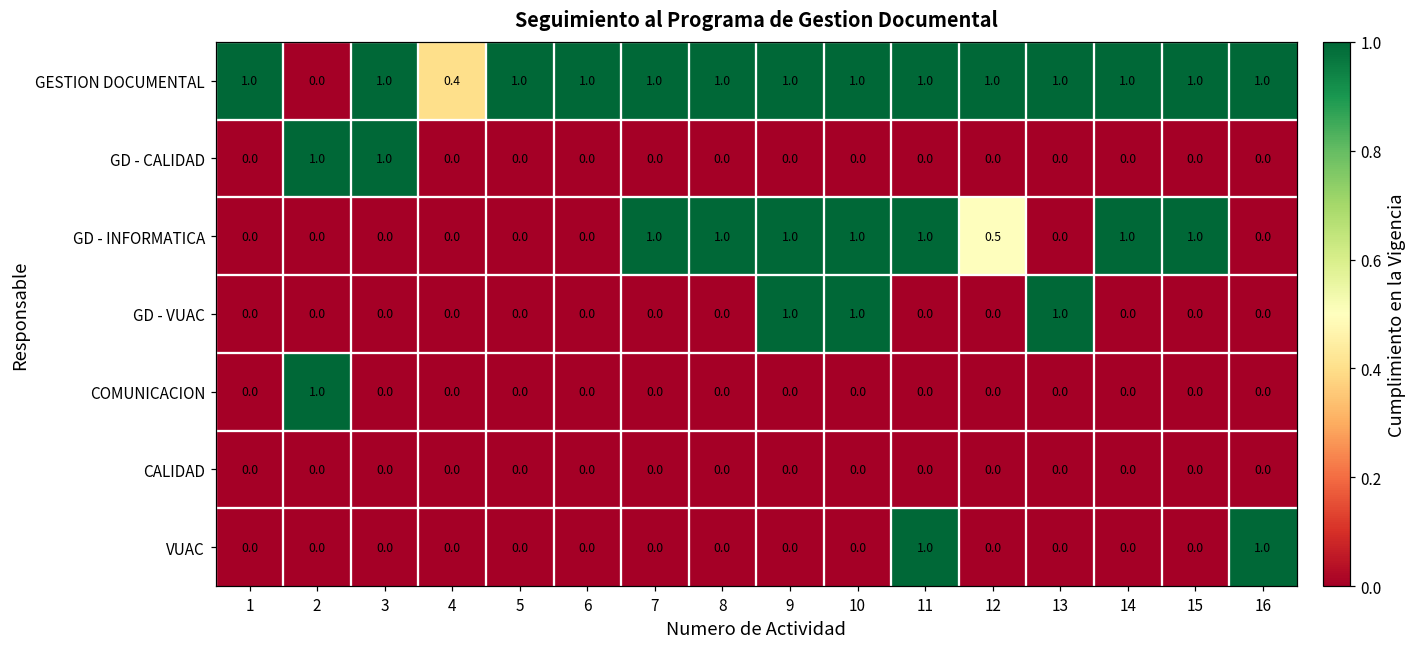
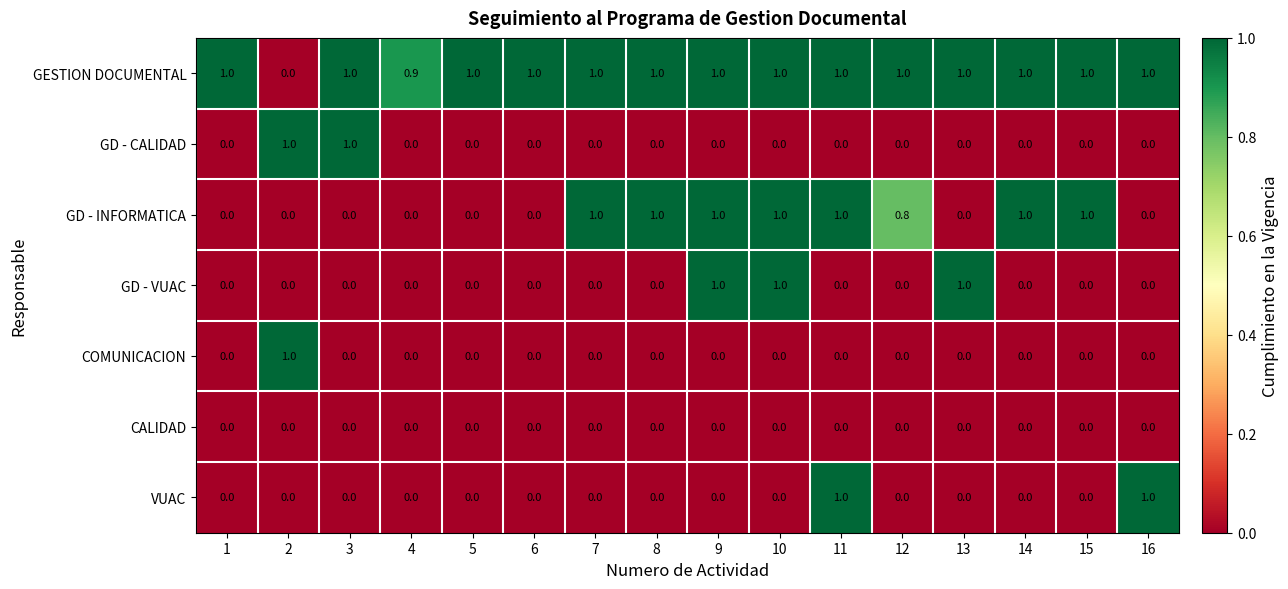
  {
    "GESTION DOCUMENTAL": {
      "1": 1.0,
      "2": 0.0,
      "3": 1.0,
-     "4": 0.4,
+     "4": 0.9,
      "5": 1.0,
      "6": 1.0,
      "7": 1.0,
      "8": 1.0,
      "9": 1.0,
      "10": 1.0,
      "11": 1.0,
      "12": 1.0,
      "13": 1.0,
      "14": 1.0,
      "15": 1.0,
      "16": 1.0
    },
    "GD - CALIDAD": {
      "1": 0.0,
      "2": 1.0,
      "3": 1.0,
      "4": 0.0,
      "5": 0.0,
      "6": 0.0,
      "7": 0.0,
      "8": 0.0,
      "9": 0.0,
      "10": 0.0,
      "11": 0.0,
      "12": 0.0,
      "13": 0.0,
      "14": 0.0,
      "15": 0.0,
      "16": 0.0
    },
    "GD - INFORMATICA": {
      "1": 0.0,
      "2": 0.0,
      "3": 0.0,
      "4": 0.0,
      "5": 0.0,
      "6": 0.0,
      "7": 1.0,
      "8": 1.0,
      "9": 1.0,
      "10": 1.0,
      "11": 1.0,
-     "12": 0.5,
+     "12": 0.8,
      "13": 0.0,
      "14": 1.0,
      "15": 1.0,
      "16": 0.0
    },
    "GD - VUAC": {
      "1": 0.0,
      "2": 0.0,
      "3": 0.0,
      "4": 0.0,
      "5": 0.0,
      "6": 0.0,
      "7": 0.0,
      "8": 0.0,
      "9": 1.0,
      "10": 1.0,
      "11": 0.0,
      "12": 0.0,
      "13": 1.0,
      "14": 0.0,
      "15": 0.0,
      "16": 0.0
    },
    "COMUNICACION": {
      "1": 0.0,
      "2": 1.0,
      "3": 0.0,
      "4": 0.0,
      "5": 0.0,
      "6": 0.0,
      "7": 0.0,
      "8": 0.0,
      "9": 0.0,
      "10": 0.0,
      "11": 0.0,
      "12": 0.0,
      "13": 0.0,
      "14": 0.0,
      "15": 0.0,
      "16": 0.0
    },
    "CALIDAD": {
      "1": 0.0,
      "2": 0.0,
      "3": 0.0,
      "4": 0.0,
      "5": 0.0,
      "6": 0.0,
      "7": 0.0,
      "8": 0.0,
      "9": 0.0,
      "10": 0.0,
      "11": 0.0,
      "12": 0.0,
      "13": 0.0,
      "14": 0.0,
      "15": 0.0,
      "16": 0.0
    },
    "VUAC": {
      "1": 0.0,
      "2": 0.0,
      "3": 0.0,
      "4": 0.0,
      "5": 0.0,
      "6": 0.0,
      "7": 0.0,
      "8": 0.0,
      "9": 0.0,
      "10": 0.0,
      "11": 1.0,
      "12": 0.0,
      "13": 0.0,
      "14": 0.0,
      "15": 0.0,
      "16": 1.0
    }
  }
